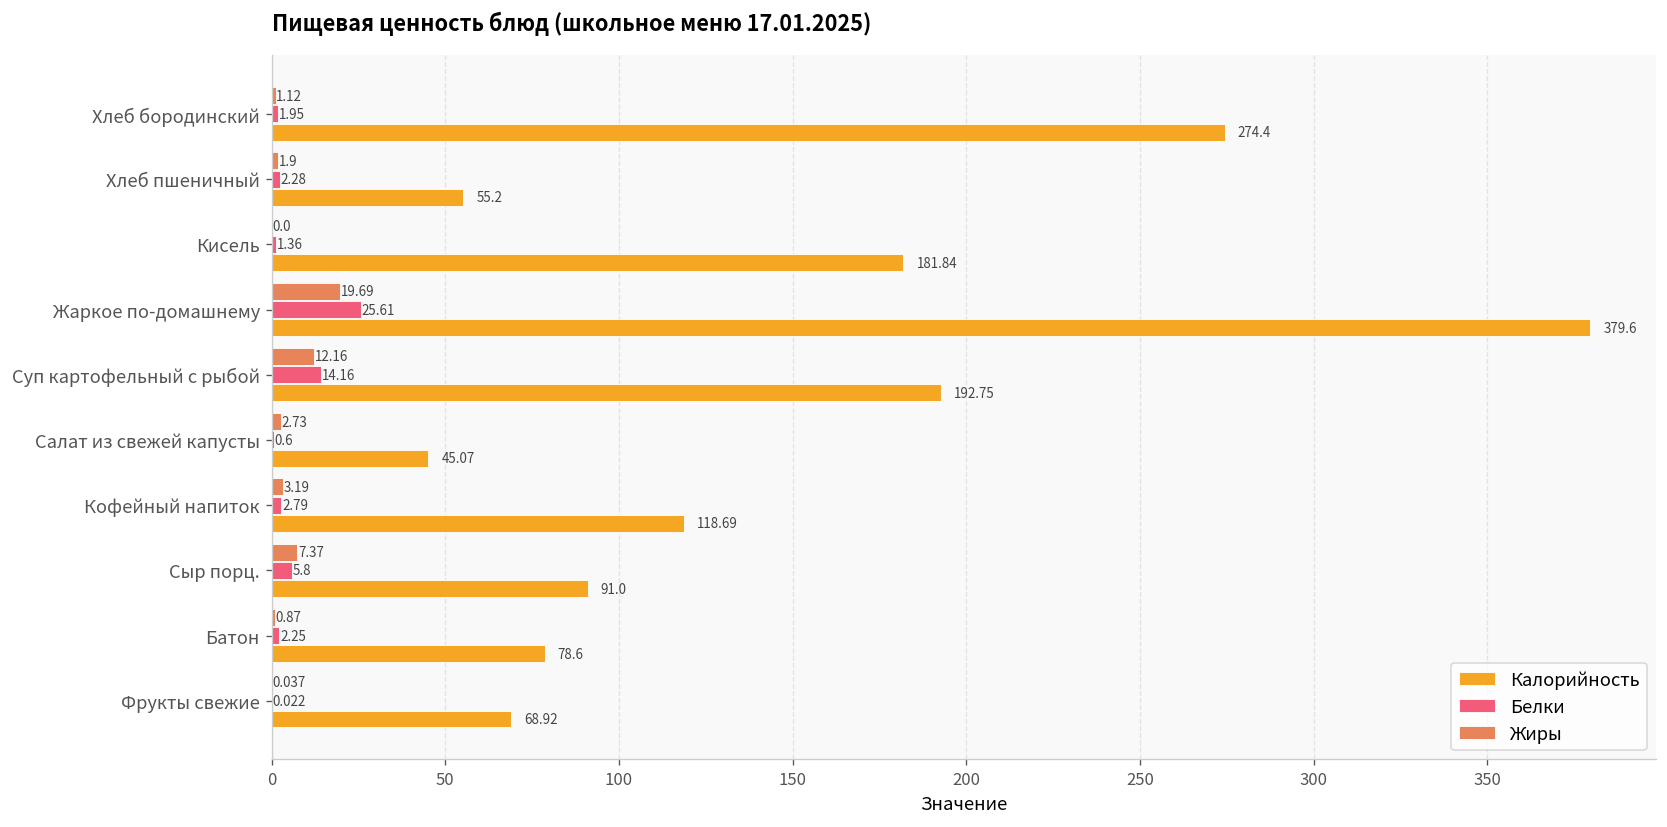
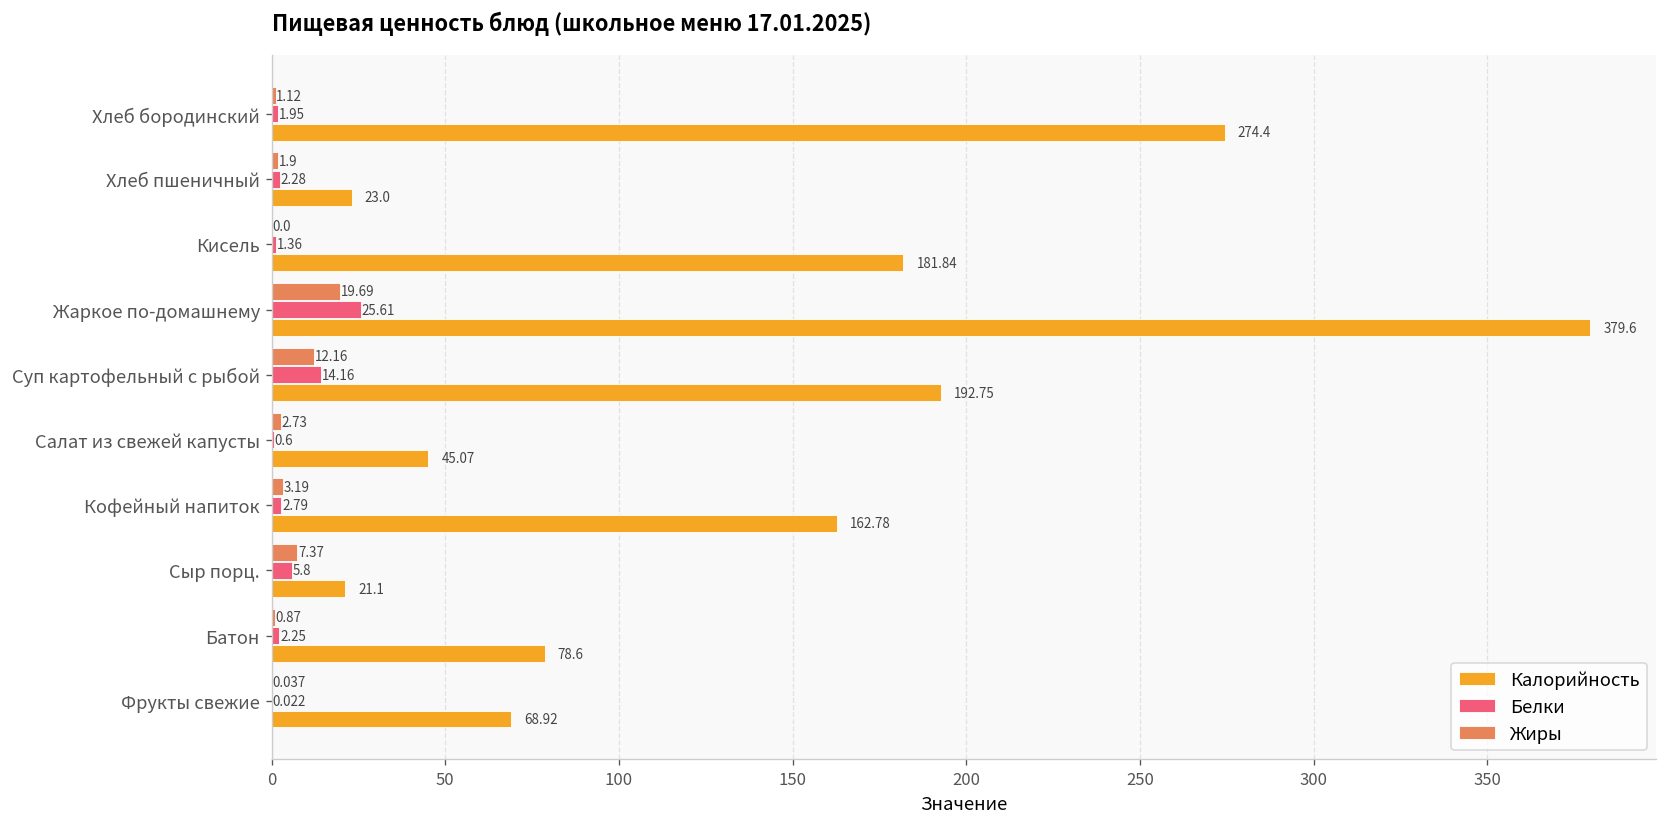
  {
    "Калорийность": {
      "Хлеб бородинский": 274.4,
-     "Хлеб пшеничный": 55.2,
+     "Хлеб пшеничный": 23.0,
      "Кисель": 181.84,
      "Жаркое по-домашнему": 379.6,
      "Суп картофельный с рыбой": 192.75,
      "Салат из свежей капусты": 45.07,
-     "Кофейный напиток": 118.69,
-     "Сыр порц.": 91.0,
+     "Кофейный напиток": 162.78,
+     "Сыр порц.": 21.1,
      "Батон": 78.6,
      "Фрукты свежие": 68.92
    }
  }
